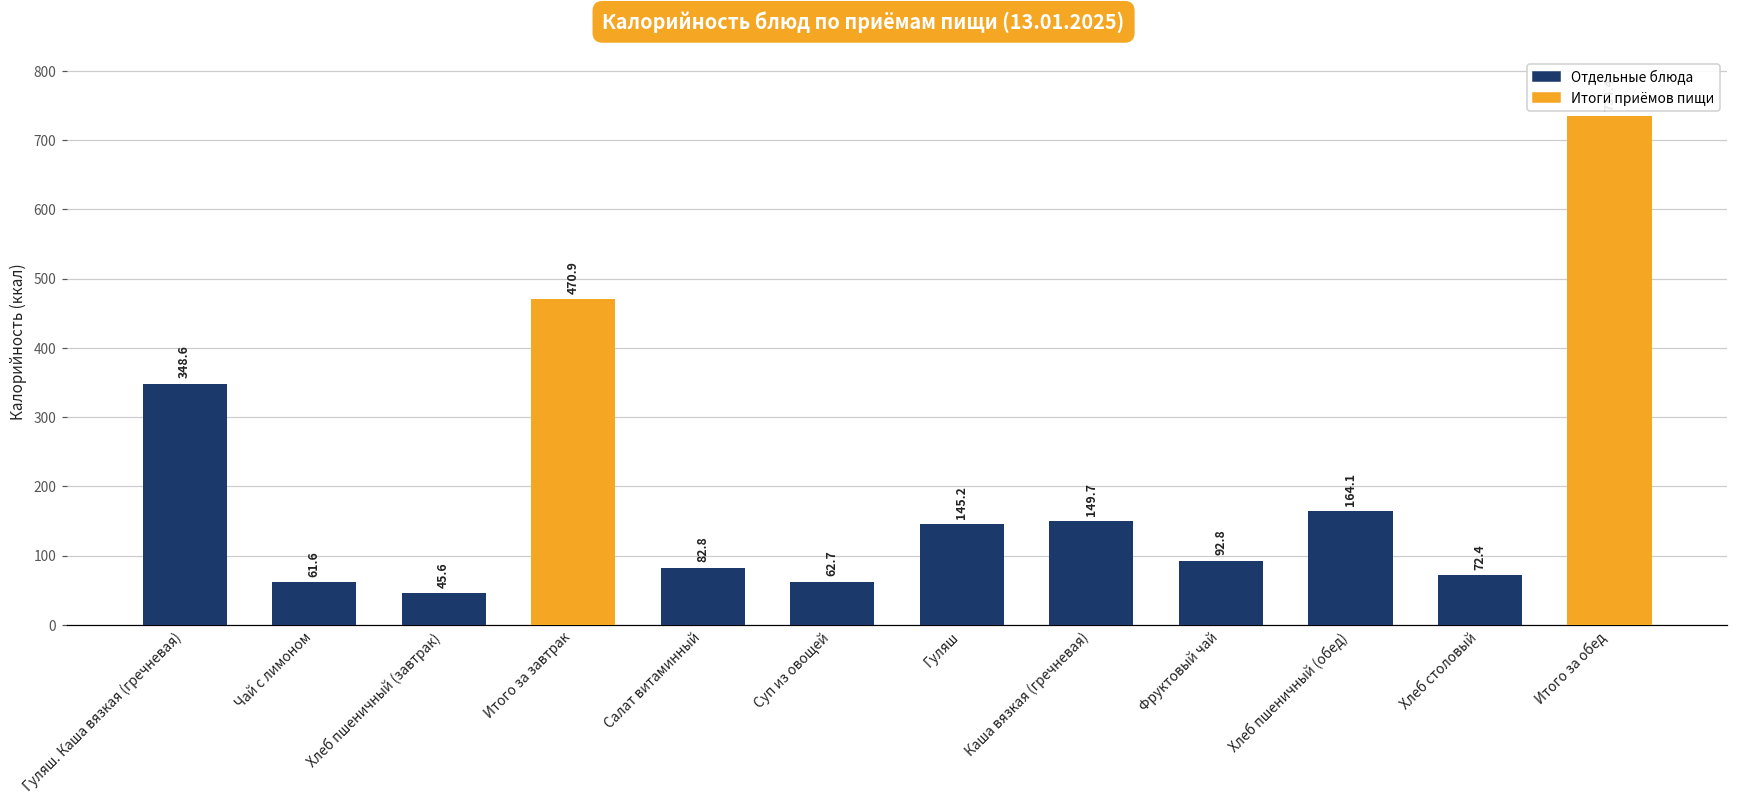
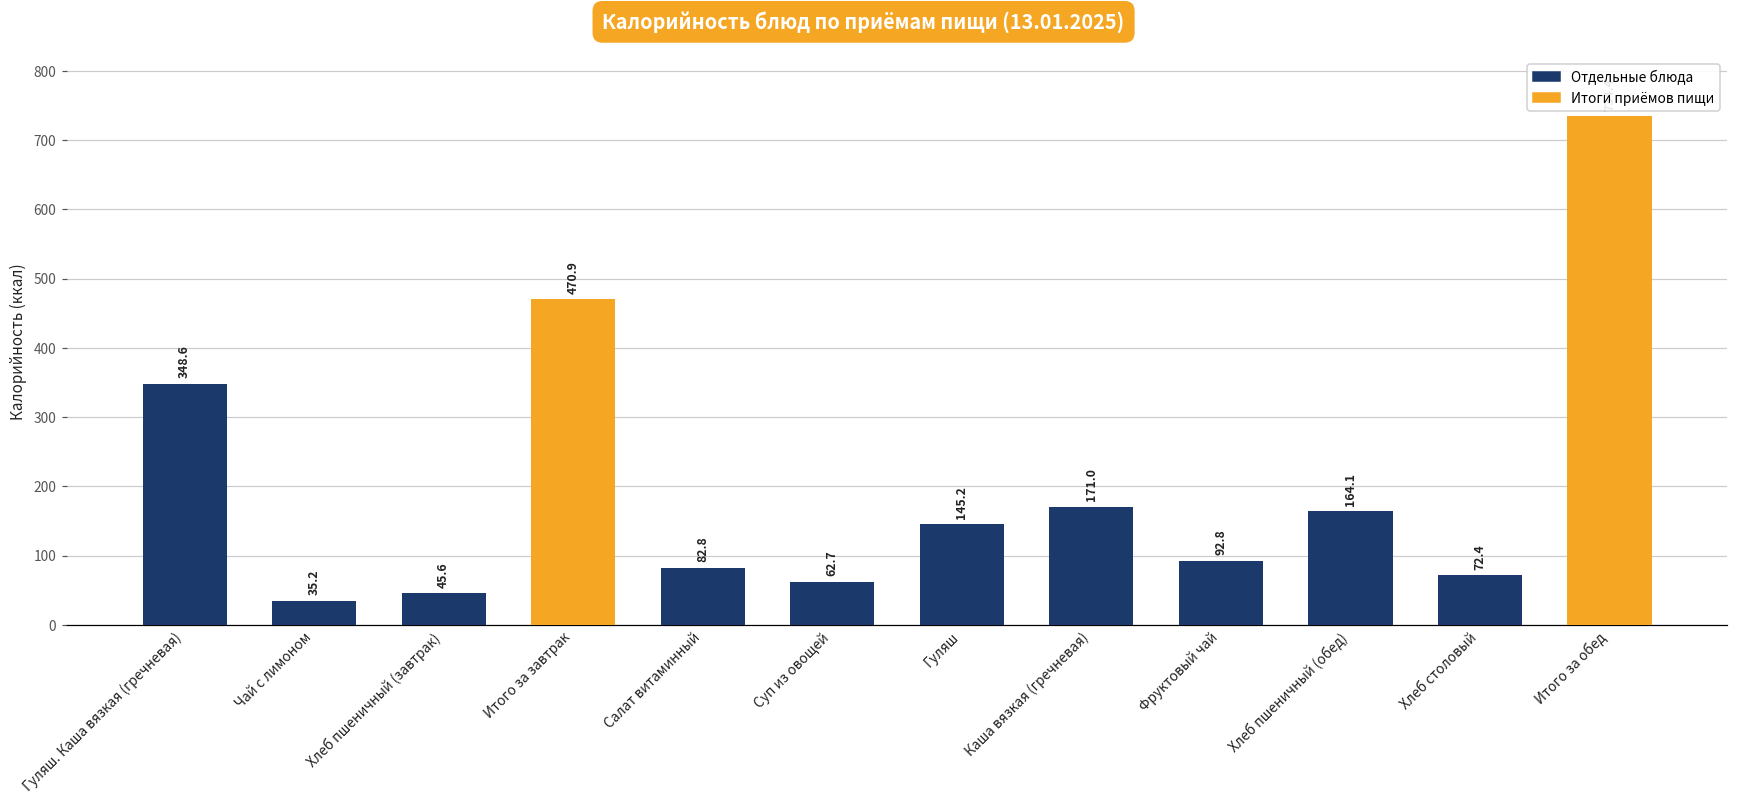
  {
    "Гуляш. Каша вязкая (гречневая)": 348.6,
-   "Чай с лимоном": 61.6,
+   "Чай с лимоном": 35.2,
    "Хлеб пшеничный (завтрак)": 45.6,
    "Итого за завтрак": 470.9,
    "Салат витаминный": 82.8,
    "Суп из овощей": 62.7,
    "Гуляш": 145.2,
-   "Каша вязкая (гречневая)": 149.7,
+   "Каша вязкая (гречневая)": 171.0,
    "Фруктовый чай": 92.8,
    "Хлеб пшеничный (обед)": 164.1,
    "Хлеб столовый": 72.4
  }
